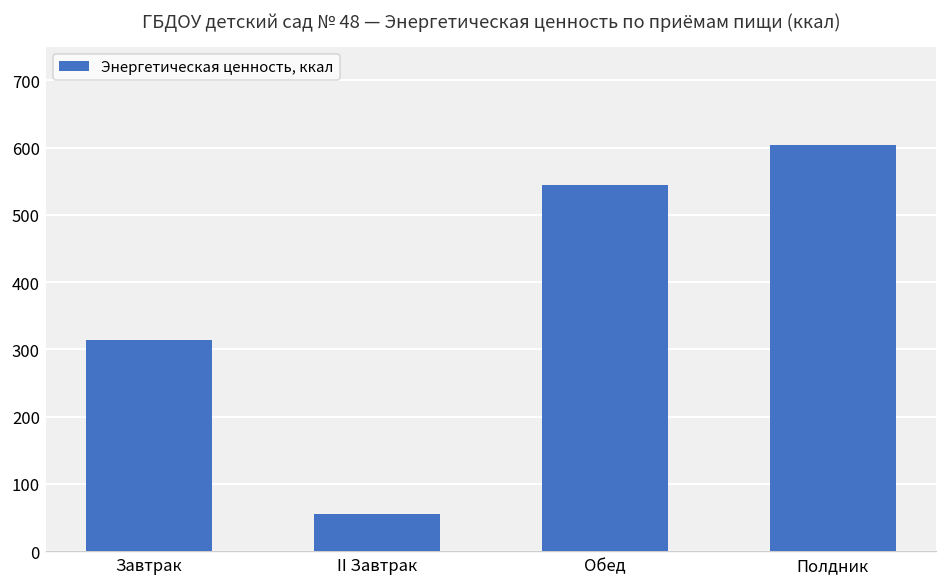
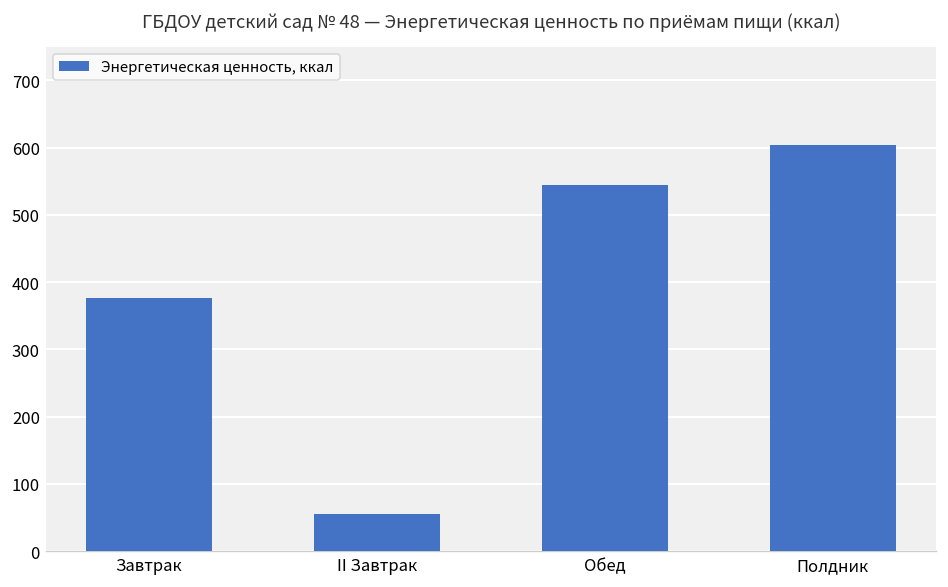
  {
-   "Завтрак": 310,
+   "Завтрак": 380,
    "II Завтрак": 50,
    "Обед": 540,
    "Полдник": 600
  }
